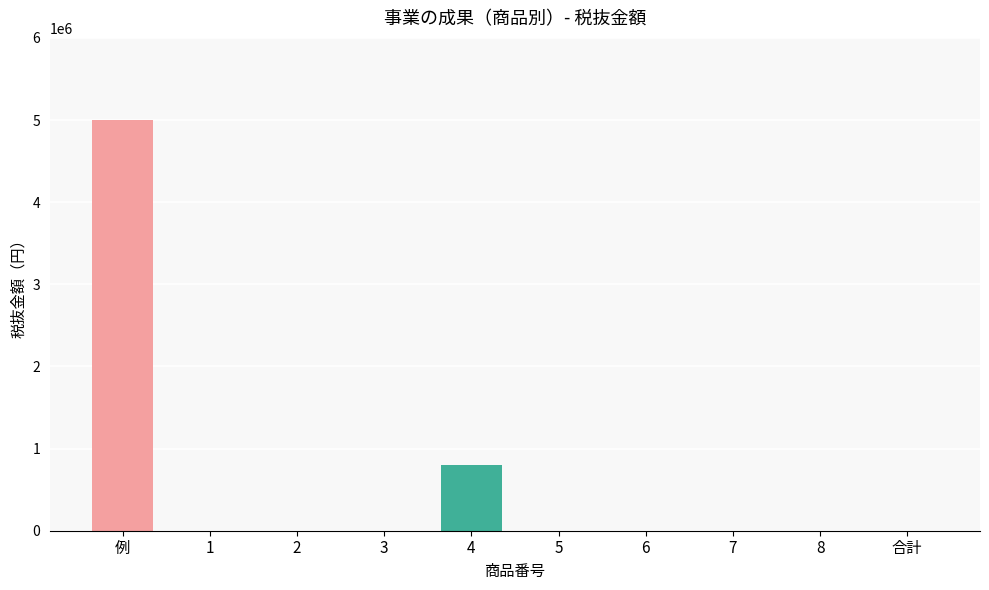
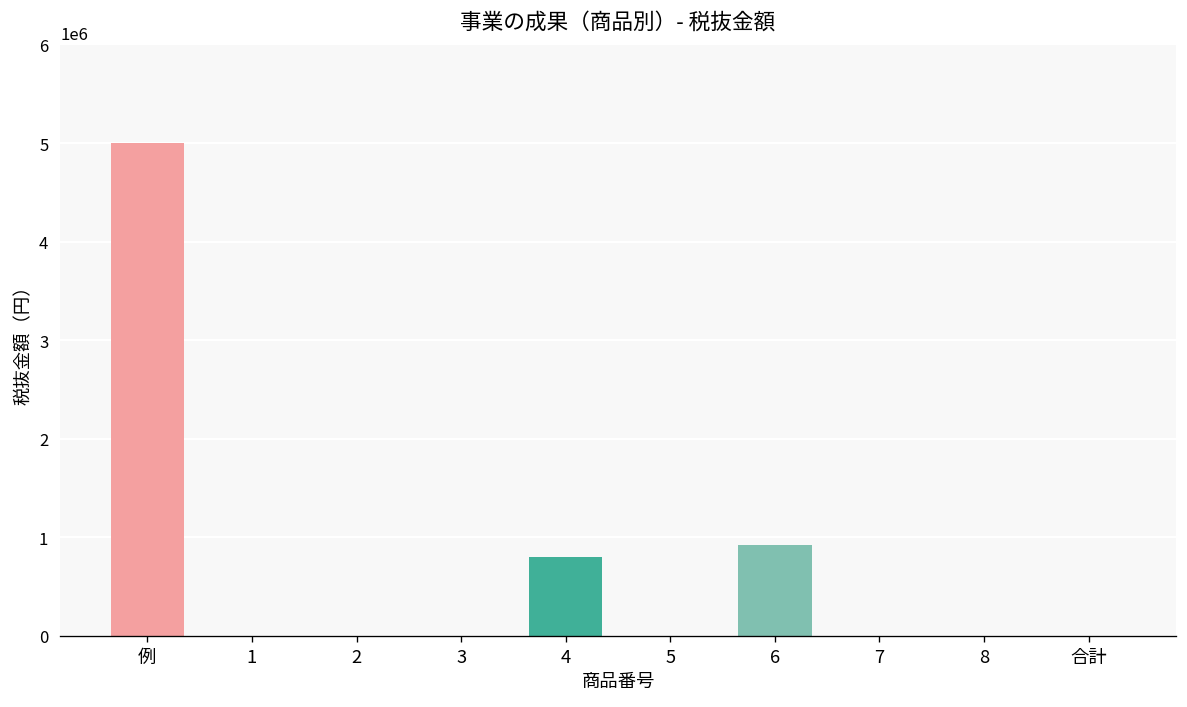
  {
    "例": 5000000,
    "1": 0,
    "2": 0,
    "3": 0,
    "4": 800000,
    "5": 0,
-   "6": 0,
+   "6": 900000,
    "7": 0,
    "8": 0,
    "合計": 0
  }
